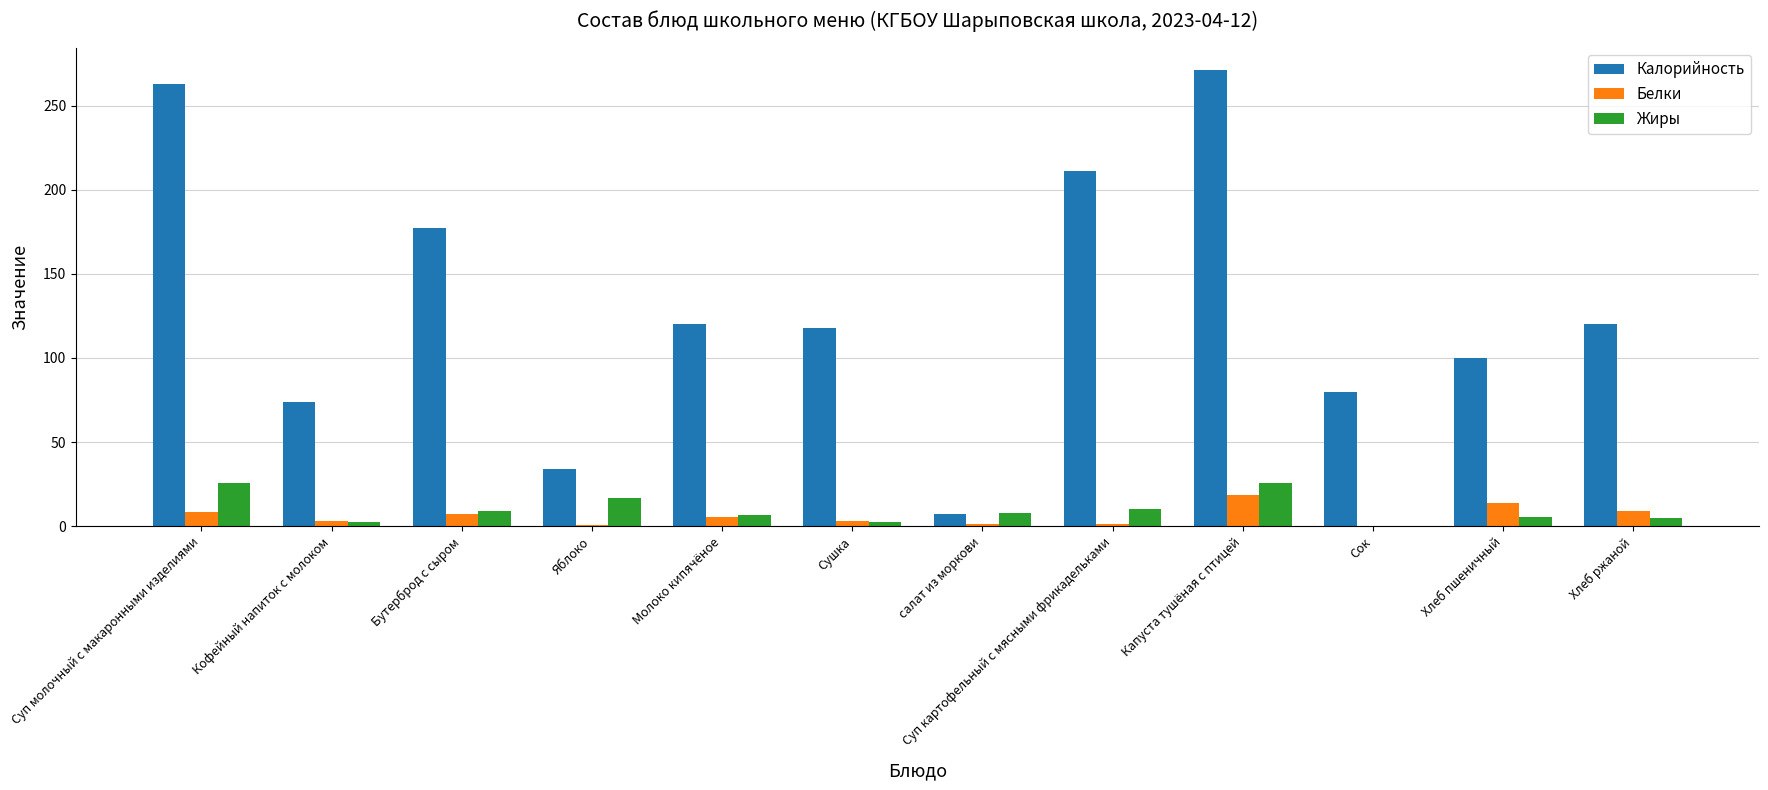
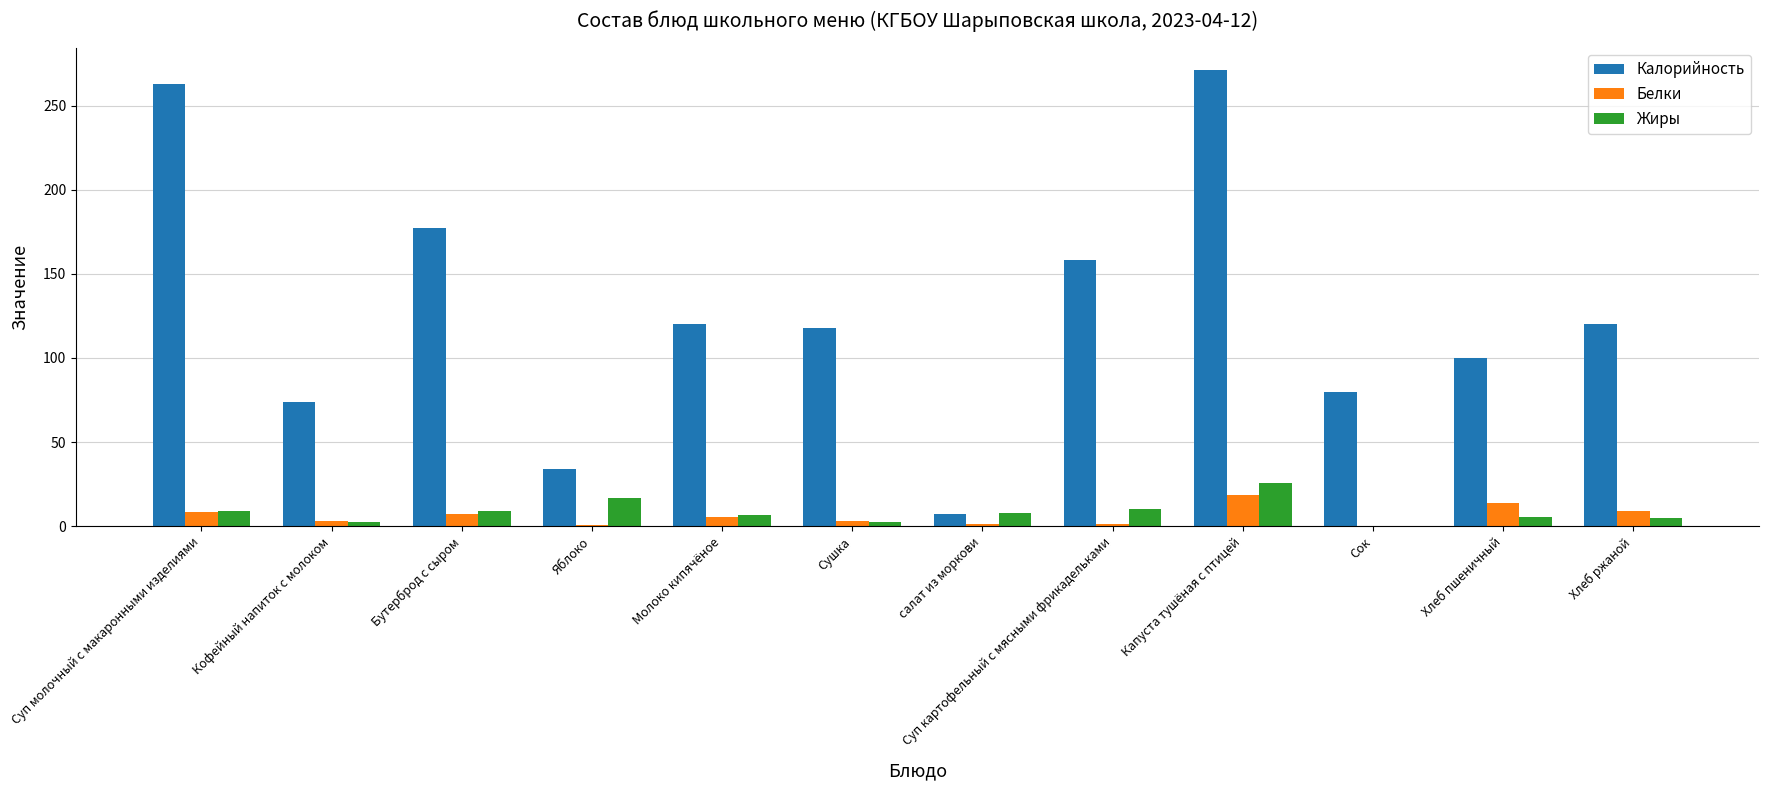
  {
    "Калорийность": {
      "Суп молочный с макаронными изделиями": 263,
      "Кофейный напиток с молоком": 74,
      "Бутерброд с сыром": 177,
      "Яблоко": 34,
      "Молоко кипячёное": 120,
      "Сушка": 118,
      "салат из моркови": 7,
-     "Суп картофельный с мясными фрикадельками": 211,
+     "Суп картофельный с мясными фрикадельками": 158,
      "Капуста тушёная с птицей": 271,
      "Сок": 80,
      "Хлеб пшеничный": 100,
      "Хлеб ржаной": 120
    },
    "Белки": {
      "Суп молочный с макаронными изделиями": 8,
      "Кофейный напиток с молоком": 3,
      "Бутерброд с сыром": 7,
      "Молоко кипячёное": 6,
      "Сушка": 3,
      "Капуста тушёная с птицей": 19,
      "Хлеб пшеничный": 14,
      "Хлеб ржаной": 9
    },
    "Жиры": {
-     "Суп молочный с макаронными изделиями": 26,
+     "Суп молочный с макаронными изделиями": 9,
      "Кофейный напиток с молоком": 3,
      "Бутерброд с сыром": 9,
      "Яблоко": 17,
      "Молоко кипячёное": 6,
      "Сушка": 3,
      "салат из моркови": 8,
      "Суп картофельный с мясными фрикадельками": 10,
      "Капуста тушёная с птицей": 26,
      "Хлеб пшеничный": 5,
      "Хлеб ржаной": 5
    }
  }
